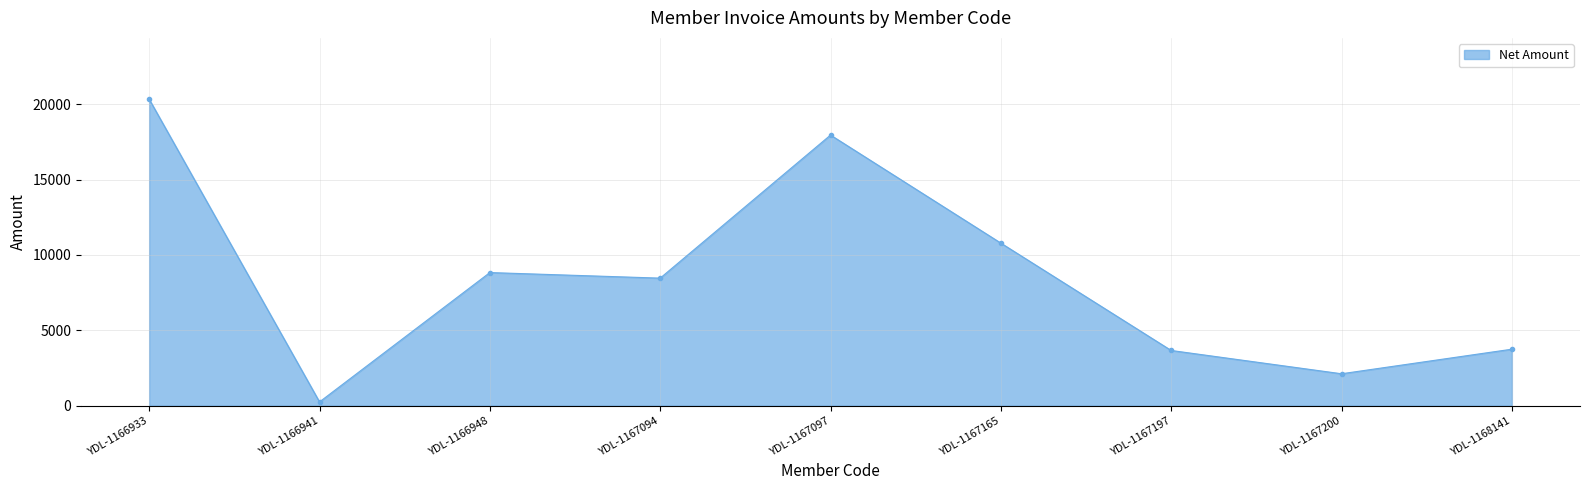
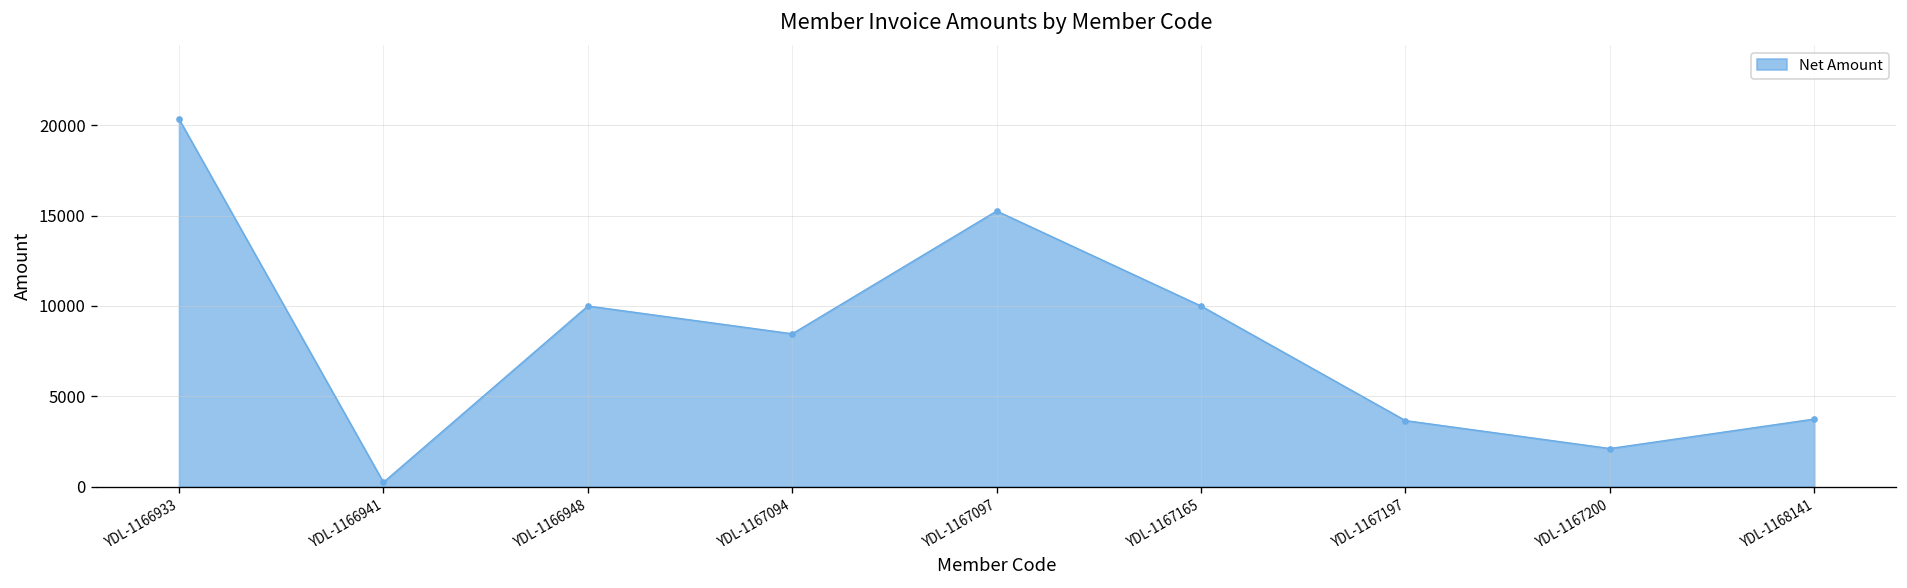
  {
    "YDL-1166933": 20300,
    "YDL-1166941": 300,
-   "YDL-1166948": 8800,
+   "YDL-1166948": 10000,
    "YDL-1167094": 8500,
-   "YDL-1167097": 18000,
-   "YDL-1167165": 10800,
+   "YDL-1167097": 15300,
+   "YDL-1167165": 10000,
    "YDL-1167197": 3700,
    "YDL-1167200": 2100,
    "YDL-1168141": 3700
  }
